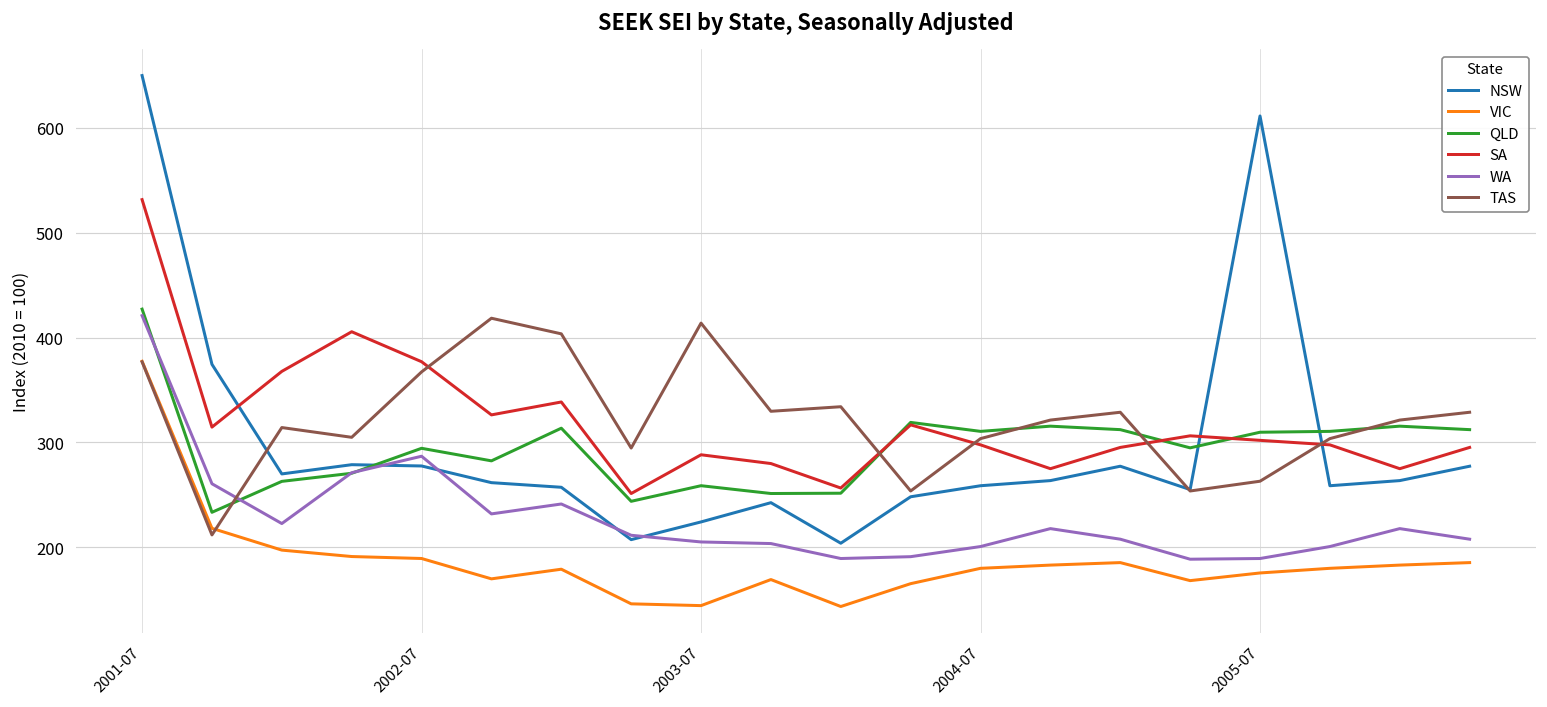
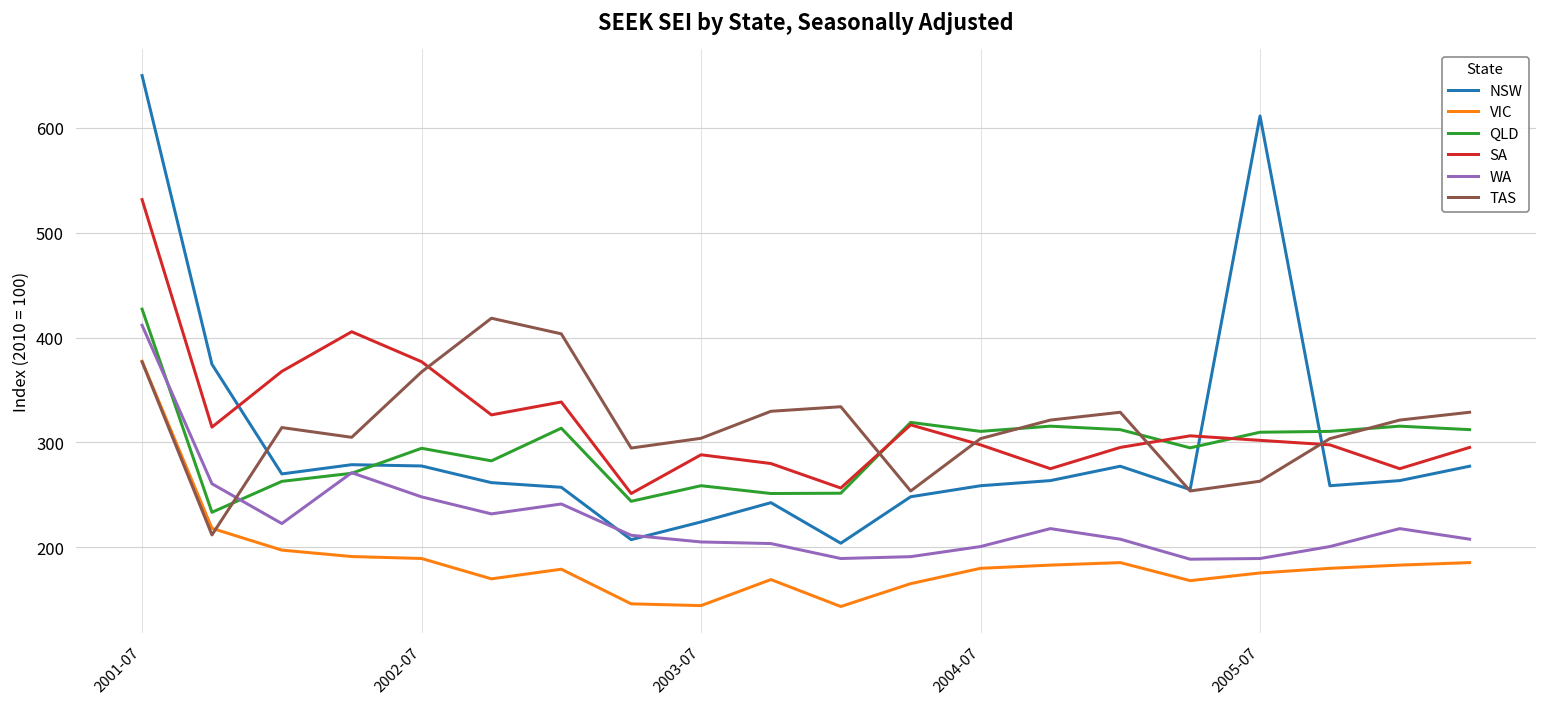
  {
    "NSW": {
      "2001-07": 650,
      "2002-07": 280,
      "2003-07": 220,
      "2004-07": 260,
      "2005-07": 610
    },
    "VIC": {
      "2002-07": 190,
      "2003-07": 140,
      "2004-07": 180,
      "2005-07": 180
    },
    "QLD": {
      "2001-07": 430,
      "2002-07": 290,
      "2003-07": 260,
      "2004-07": 310,
      "2005-07": 310
    },
    "SA": {
      "2001-07": 530,
      "2002-07": 380,
      "2003-07": 290,
      "2004-07": 300,
      "2005-07": 300
    },
    "WA": {
-     "2001-07": 420,
-     "2002-07": 290,
+     "2001-07": 410,
+     "2002-07": 250,
      "2003-07": 200,
      "2004-07": 200,
      "2005-07": 190
    },
    "TAS": {
      "2002-07": 370,
-     "2003-07": 410,
+     "2003-07": 300,
      "2004-07": 300,
      "2005-07": 260
    }
  }
